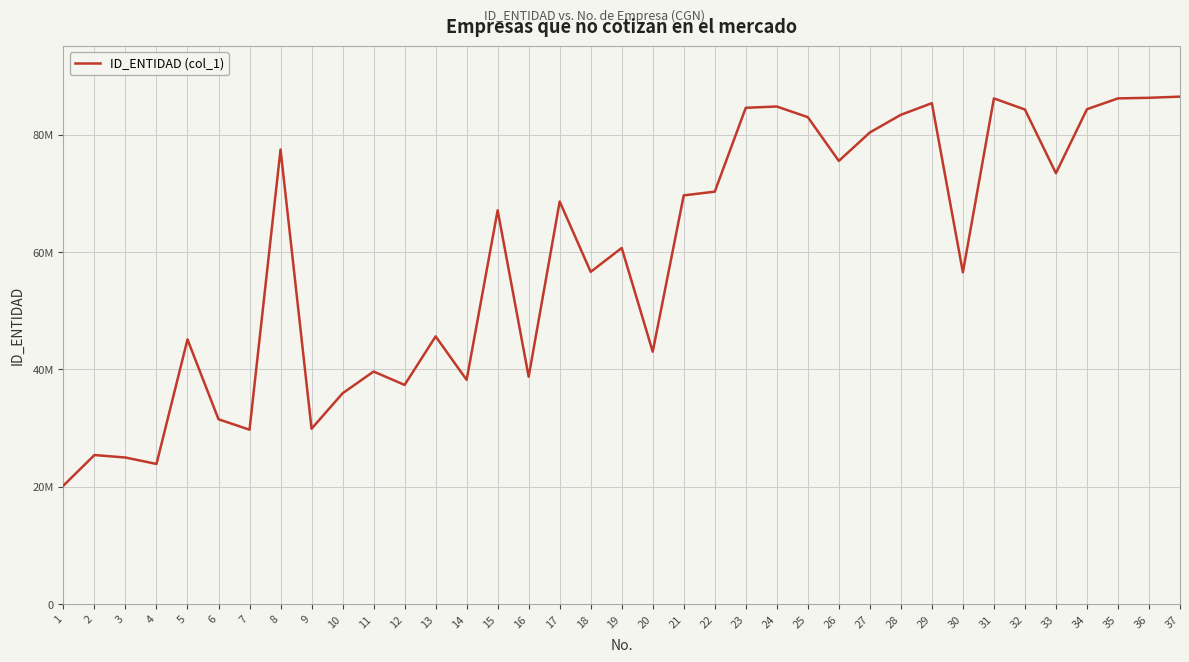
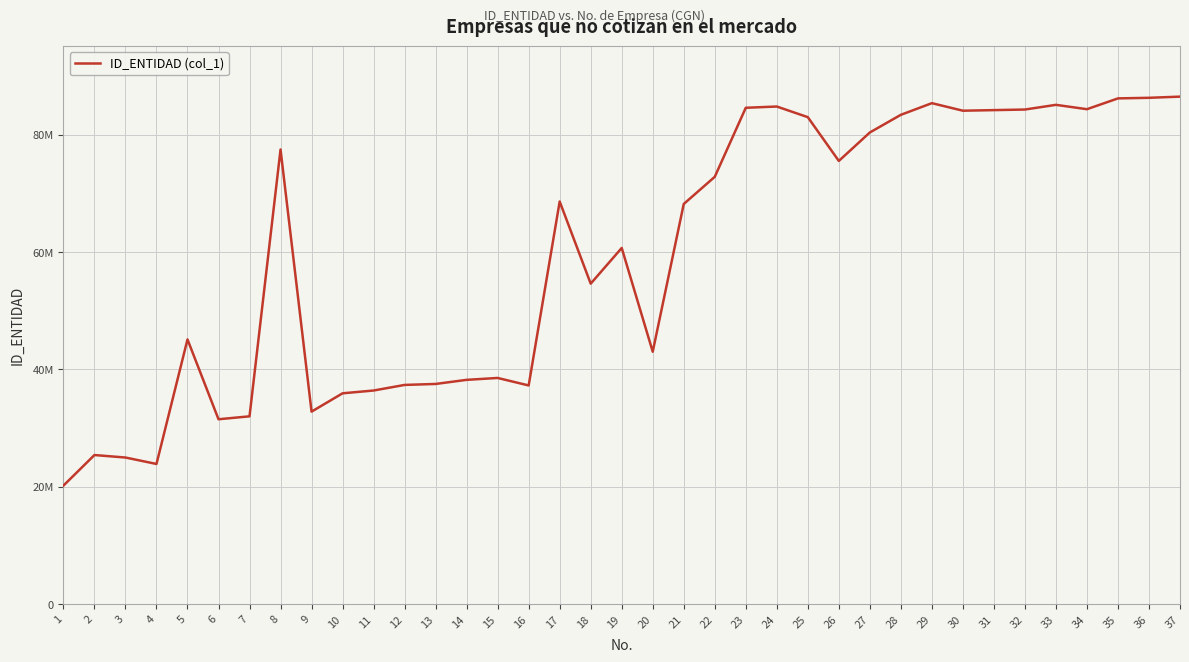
  {
    "1": 20000000,
    "2": 25000000,
    "3": 25000000,
    "4": 24000000,
    "5": 45000000,
    "6": 32000000,
-   "7": 30000000,
+   "7": 32000000,
    "8": 77000000,
-   "9": 30000000,
+   "9": 33000000,
    "10": 36000000,
-   "11": 40000000,
+   "11": 36000000,
    "12": 37000000,
-   "13": 46000000,
+   "13": 38000000,
    "14": 38000000,
-   "15": 67000000,
-   "16": 39000000,
+   "15": 39000000,
+   "16": 37000000,
    "17": 69000000,
-   "18": 57000000,
+   "18": 55000000,
    "19": 61000000,
    "20": 43000000,
-   "21": 70000000,
-   "22": 70000000,
+   "21": 68000000,
+   "22": 73000000,
    "23": 85000000,
    "24": 85000000,
    "25": 83000000,
    "26": 76000000,
    "27": 80000000,
    "28": 83000000,
    "29": 85000000,
-   "30": 57000000,
-   "31": 86000000,
+   "30": 84000000,
+   "31": 84000000,
    "32": 84000000,
-   "33": 73000000,
+   "33": 85000000,
    "34": 84000000,
    "35": 86000000,
    "36": 86000000,
    "37": 87000000
  }
